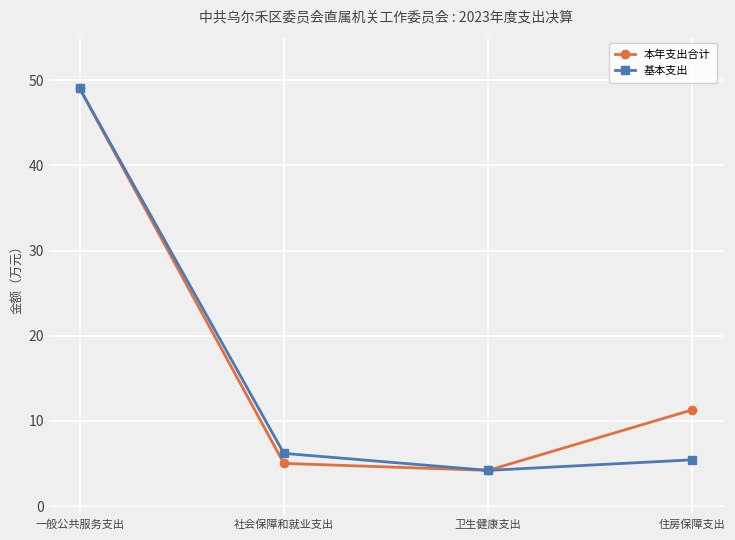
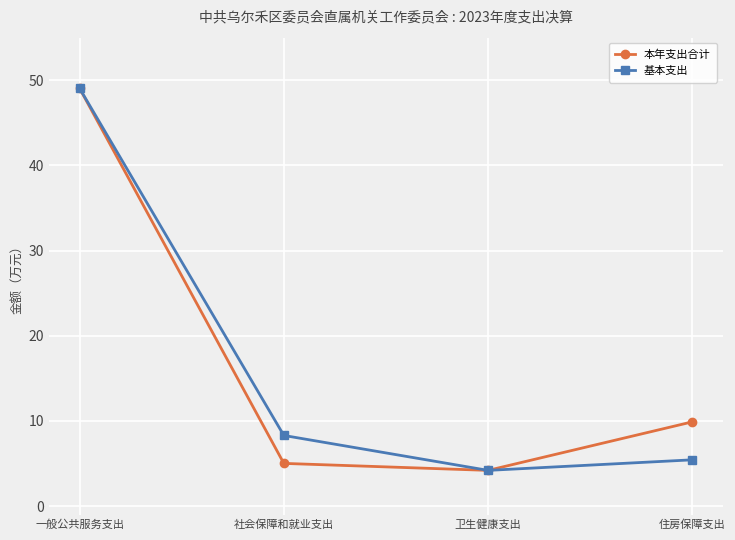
  {
    "本年支出合计": {
      "社会保障和就业支出": 5,
-     "住房保障支出": 11
+     "住房保障支出": 10
    },
    "基本支出": {
-     "社会保障和就业支出": 6,
+     "社会保障和就业支出": 8,
      "住房保障支出": 5
    }
  }
